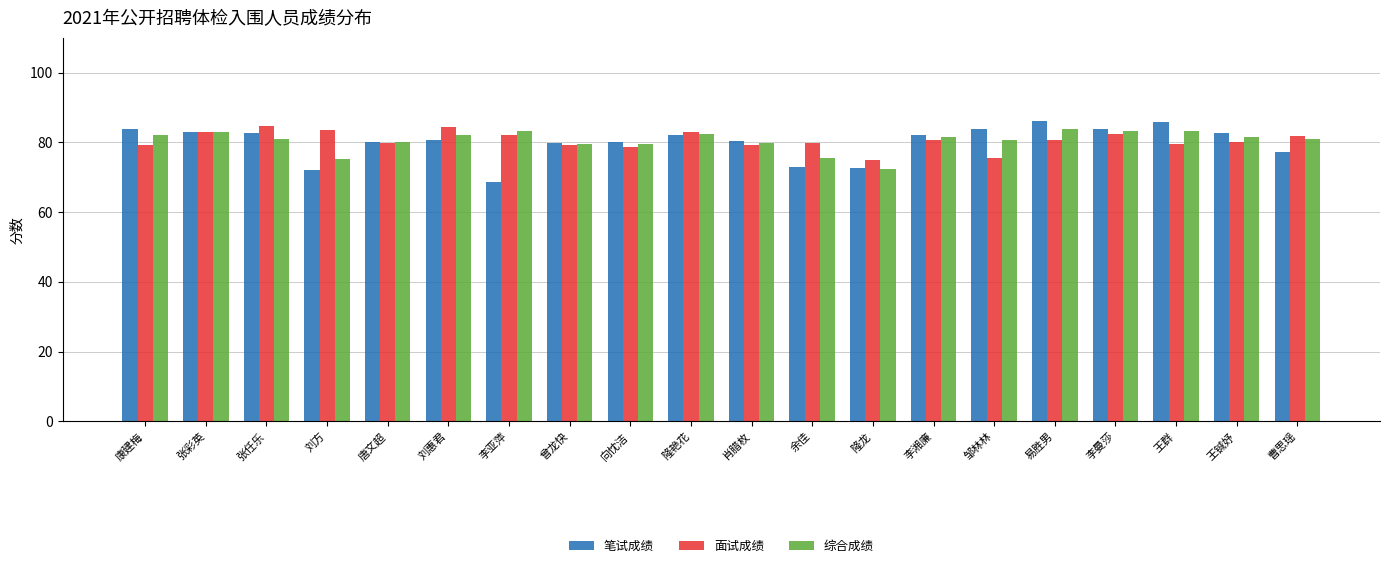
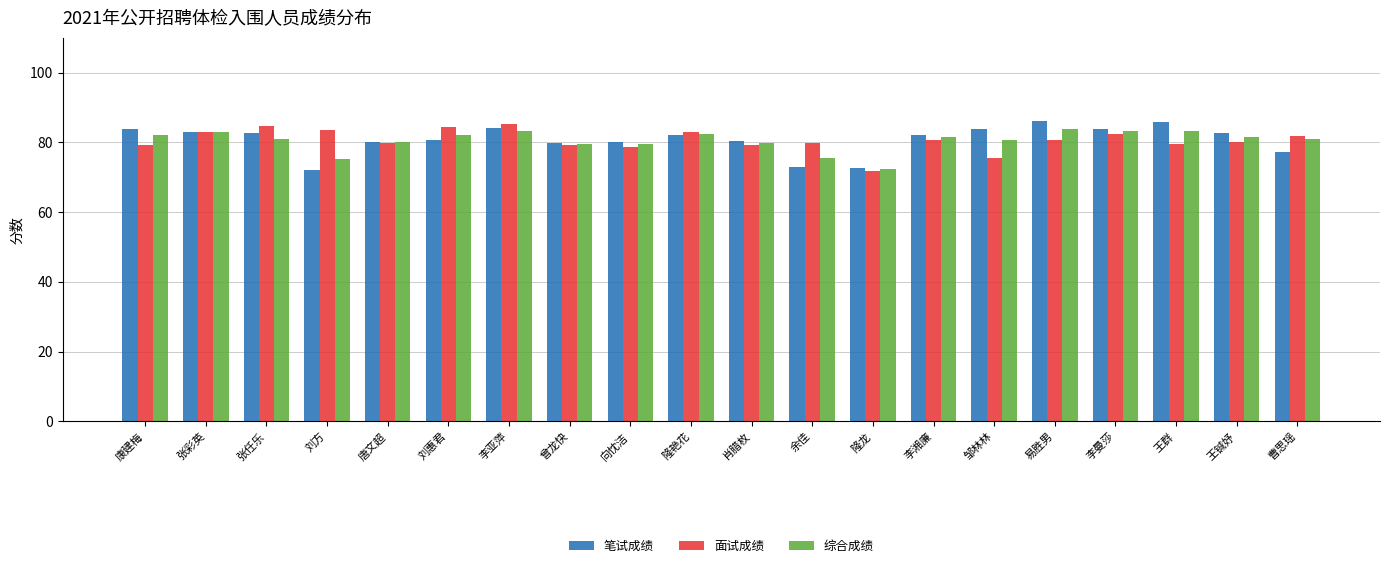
  {
    "笔试成绩": {
      "康建梅": 84,
      "张彩英": 83,
      "张任乐": 83,
      "刘方": 72,
      "唐文超": 80,
      "刘惠君": 81,
-     "李亚萍": 69,
+     "李亚萍": 84,
      "曾龙快": 80,
      "向忱洁": 80,
      "隆艳花": 82,
      "肖腊枚": 80,
      "余佳": 73,
      "隆龙": 73,
      "李湘廉": 82,
      "邹林林": 84,
      "易胜男": 86,
      "李曼莎": 84,
      "王群": 86,
      "王铖妤": 83,
      "曹思瑶": 77
    },
    "面试成绩": {
      "康建梅": 79,
      "张彩英": 83,
      "张任乐": 85,
      "刘方": 84,
      "唐文超": 80,
      "刘惠君": 85,
-     "李亚萍": 82,
+     "李亚萍": 85,
      "曾龙快": 79,
      "向忱洁": 79,
      "隆艳花": 83,
      "肖腊枚": 79,
      "余佳": 80,
-     "隆龙": 75,
+     "隆龙": 72,
      "李湘廉": 81,
      "邹林林": 76,
      "易胜男": 81,
      "李曼莎": 82,
      "王群": 80,
      "王铖妤": 80,
      "曹思瑶": 82
    },
    "综合成绩": {
      "康建梅": 82,
      "张彩英": 83,
      "张任乐": 81,
      "刘方": 75,
      "唐文超": 80,
      "刘惠君": 82,
      "李亚萍": 83,
      "曾龙快": 80,
      "向忱洁": 80,
      "隆艳花": 83,
      "肖腊枚": 80,
      "余佳": 76,
      "隆龙": 72,
      "李湘廉": 82,
      "邹林林": 81,
      "易胜男": 84,
      "李曼莎": 83,
      "王群": 83,
      "王铖妤": 82,
      "曹思瑶": 81
    }
  }
